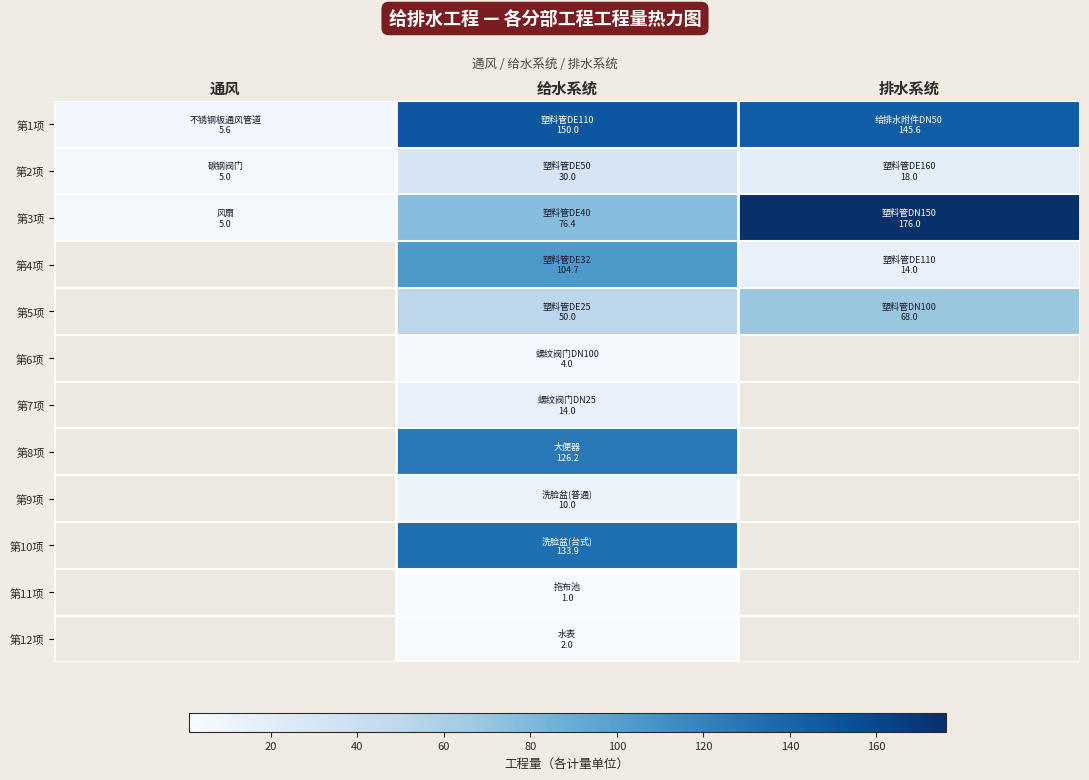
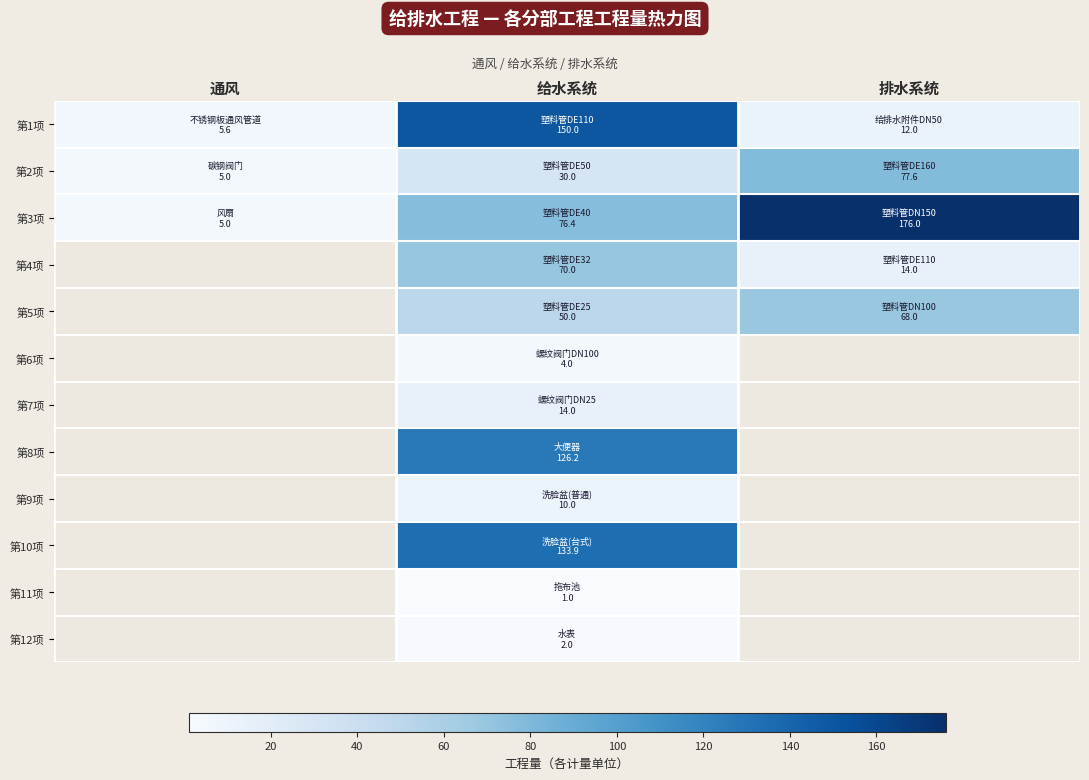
  {
    "第1项": {
      "通风": 5.6,
      "给水系统": 150.0,
-     "排水系统": 145.6
+     "排水系统": 12.0
    },
    "第2项": {
      "通风": 5.0,
      "给水系统": 30.0,
-     "排水系统": 18.0
+     "排水系统": 77.6
    },
    "第3项": {
      "通风": 5.0,
      "给水系统": 76.4,
      "排水系统": 176.0
    },
    "第4项": {
-     "给水系统": 104.7,
+     "给水系统": 70.0,
      "排水系统": 14.0
    },
    "第5项": {
      "给水系统": 50.0,
      "排水系统": 68.0
    },
    "第6项": {
      "给水系统": 4.0
    },
    "第7项": {
      "给水系统": 14.0
    },
    "第8项": {
      "给水系统": 126.2
    },
    "第9项": {
      "给水系统": 10.0
    },
    "第10项": {
      "给水系统": 133.9
    },
    "第11项": {
      "给水系统": 1.0
    },
    "第12项": {
      "给水系统": 2.0
    }
  }
